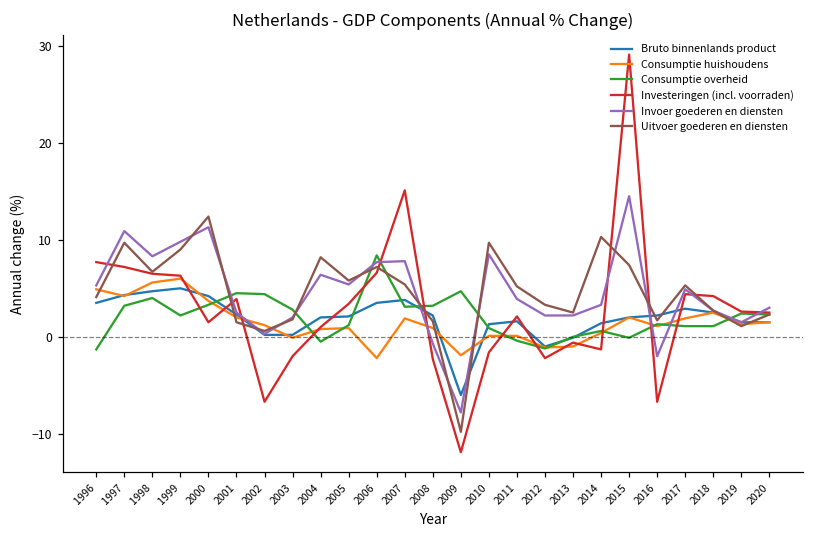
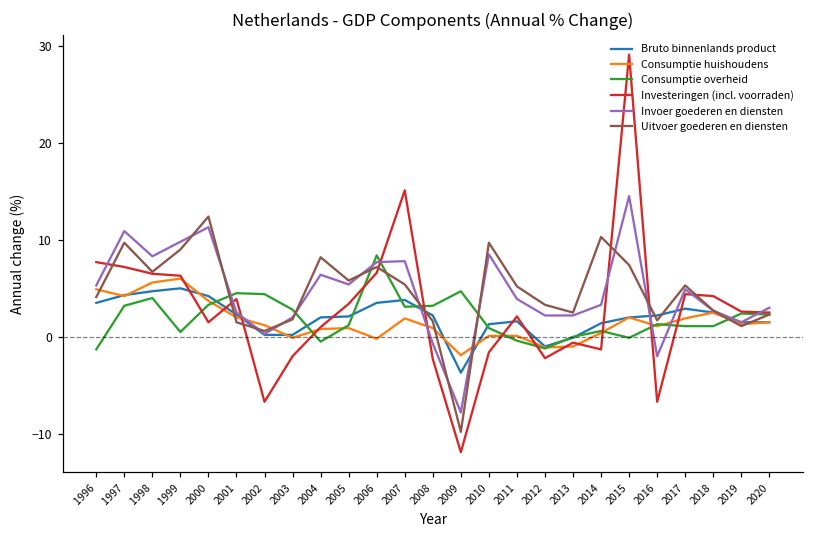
  {
    "Bruto binnenlands product": {
      "1996": 4,
      "1998": 5,
      "1999": 5,
      "2000": 4,
      "2003": 0,
      "2004": 2,
      "2005": 2,
      "2006": 4,
      "2007": 4,
      "2008": 2,
-     "2009": -6,
+     "2009": -4,
      "2010": 1,
      "2011": 2,
      "2014": 1,
      "2016": 2,
      "2017": 3
    },
    "Consumptie huishoudens": {
      "1996": 5,
      "1998": 6,
      "1999": 6,
      "2000": 4,
      "2001": 2,
      "2002": 1,
      "2003": 0,
      "2005": 1,
-     "2006": -2,
+     "2006": 0,
      "2007": 2,
      "2008": 1,
      "2009": -2,
      "2010": 0,
      "2011": 0,
      "2013": -1,
      "2017": 2
    },
    "Consumptie overheid": {
      "1996": -1,
      "1997": 3,
      "1998": 4,
-     "1999": 2,
+     "1999": 1,
      "2000": 3,
      "2001": 5,
      "2002": 4,
      "2003": 3,
      "2004": -1,
      "2005": 1,
      "2006": 8,
      "2007": 3,
      "2008": 3,
      "2009": 5,
      "2010": 1,
      "2011": 0,
      "2015": 0,
      "2017": 1,
      "2018": 1
    },
    "Investeringen (incl. voorraden)": {
      "1996": 8,
      "1997": 7,
      "1999": 6,
      "2000": 2,
      "2001": 4,
      "2002": -7,
      "2003": -2,
      "2005": 3,
      "2006": 7,
      "2007": 15,
      "2008": -2,
      "2009": -12,
      "2010": -2,
      "2011": 2,
      "2012": -2,
      "2013": -1,
      "2014": -1,
      "2015": 29,
      "2016": -7,
      "2017": 4,
      "2018": 4
    },
    "Invoer goederen en diensten": {
      "1996": 5,
      "1997": 11,
      "1998": 8,
      "1999": 10,
      "2000": 11,
      "2004": 6,
      "2005": 5,
      "2006": 8,
      "2007": 8,
      "2008": -1,
      "2009": -8,
      "2010": 9,
      "2011": 4,
      "2012": 2,
      "2013": 2,
      "2014": 3,
      "2015": 15,
      "2016": -2,
      "2017": 5,
      "2020": 3
    },
    "Uitvoer goederen en diensten": {
      "1996": 4,
      "1997": 10,
      "1999": 9,
      "2000": 12,
      "2001": 2,
      "2002": 1,
      "2004": 8,
      "2005": 6,
      "2006": 7,
      "2007": 5,
      "2008": 2,
      "2009": -10,
      "2010": 10,
      "2011": 5,
      "2012": 3,
      "2013": 3,
      "2014": 10,
      "2015": 7,
      "2016": 2,
      "2017": 5
    }
  }
